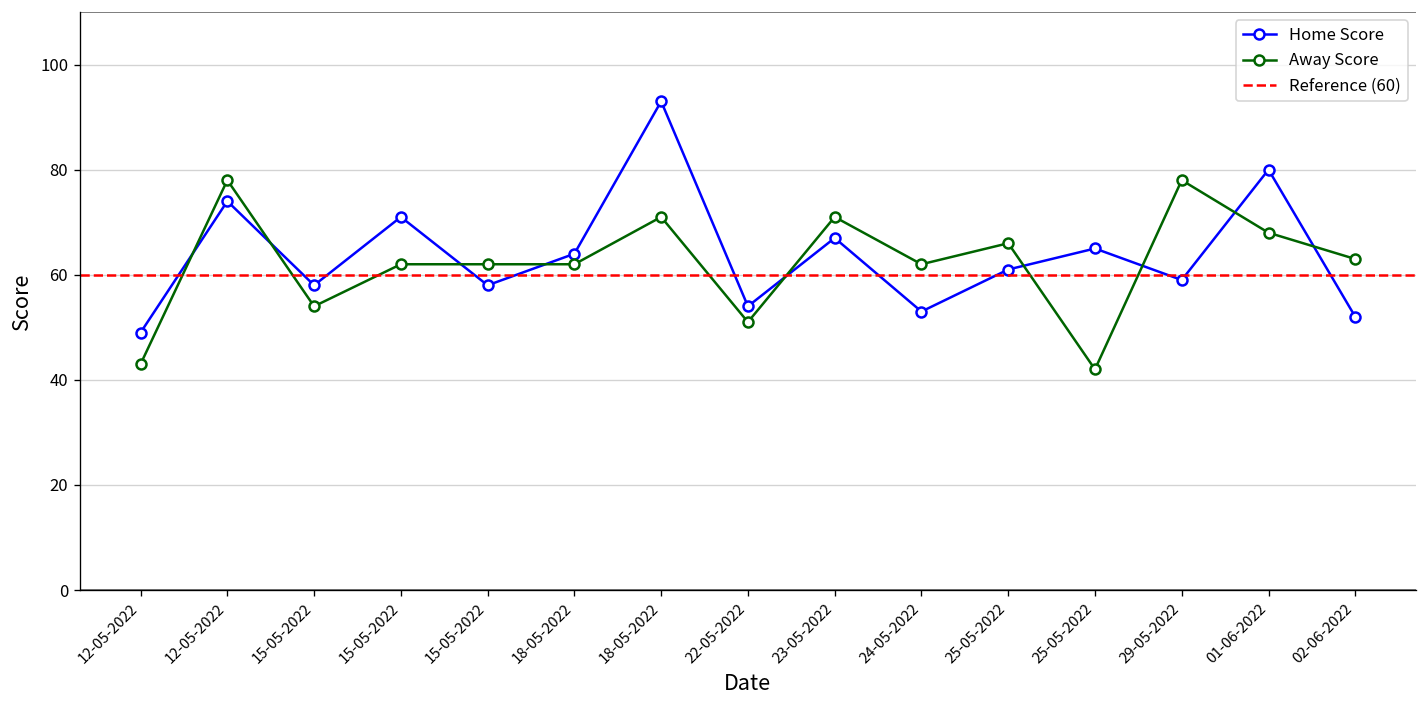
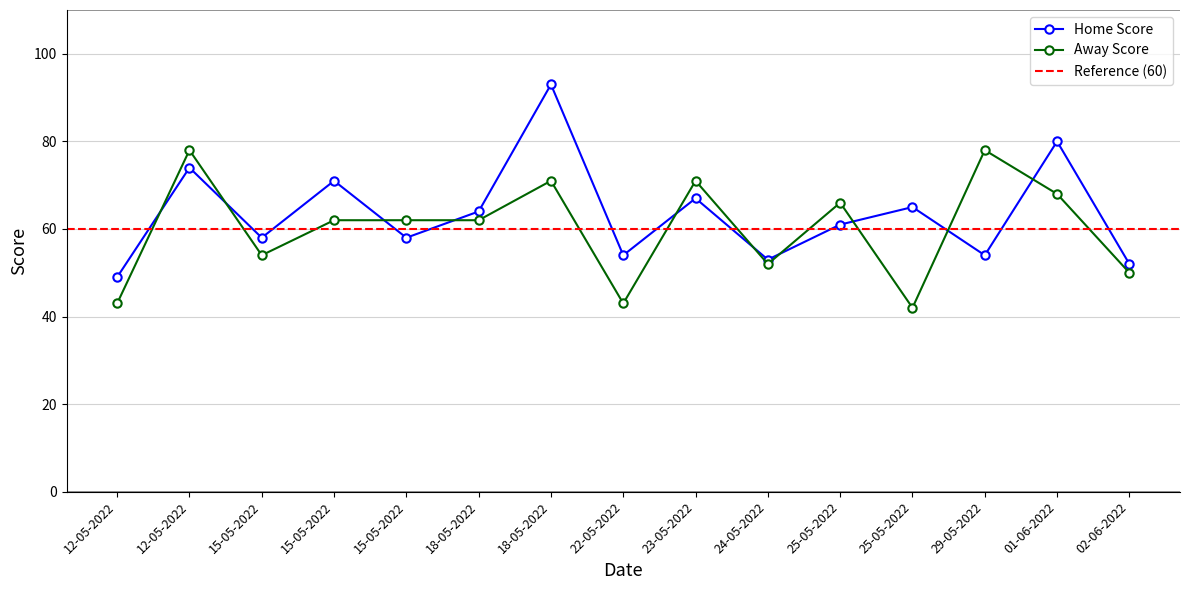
  {
    "Home Score": {
      "22-05-2022": 54,
      "23-05-2022": 67,
      "24-05-2022": 53,
-     "29-05-2022": 59,
+     "29-05-2022": 54,
      "01-06-2022": 80,
      "02-06-2022": 52
    },
    "Away Score": {
-     "22-05-2022": 51,
+     "22-05-2022": 43,
      "23-05-2022": 71,
-     "24-05-2022": 62,
+     "24-05-2022": 52,
      "29-05-2022": 78,
      "01-06-2022": 68,
-     "02-06-2022": 63
+     "02-06-2022": 50
    }
  }
